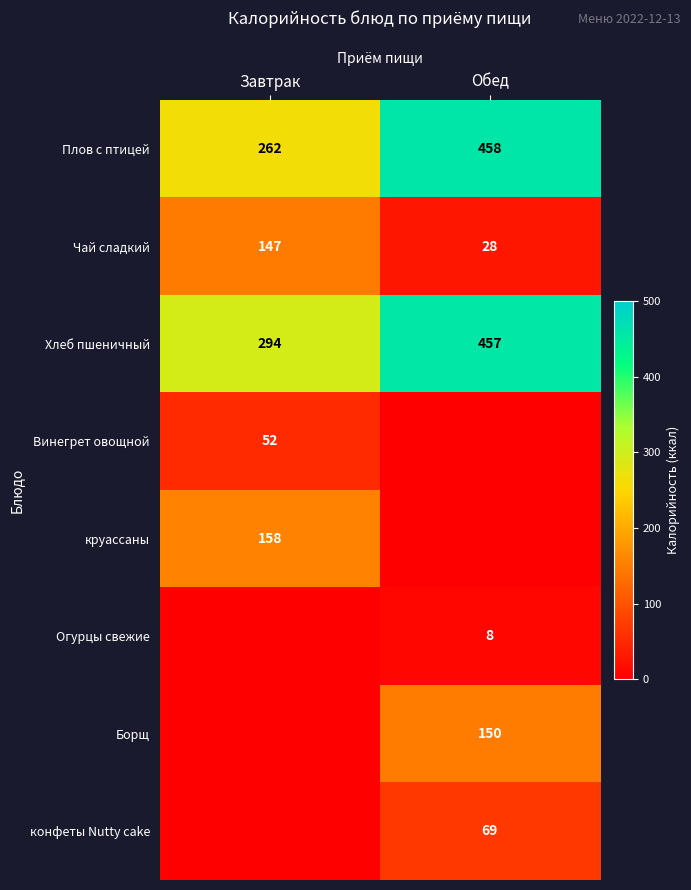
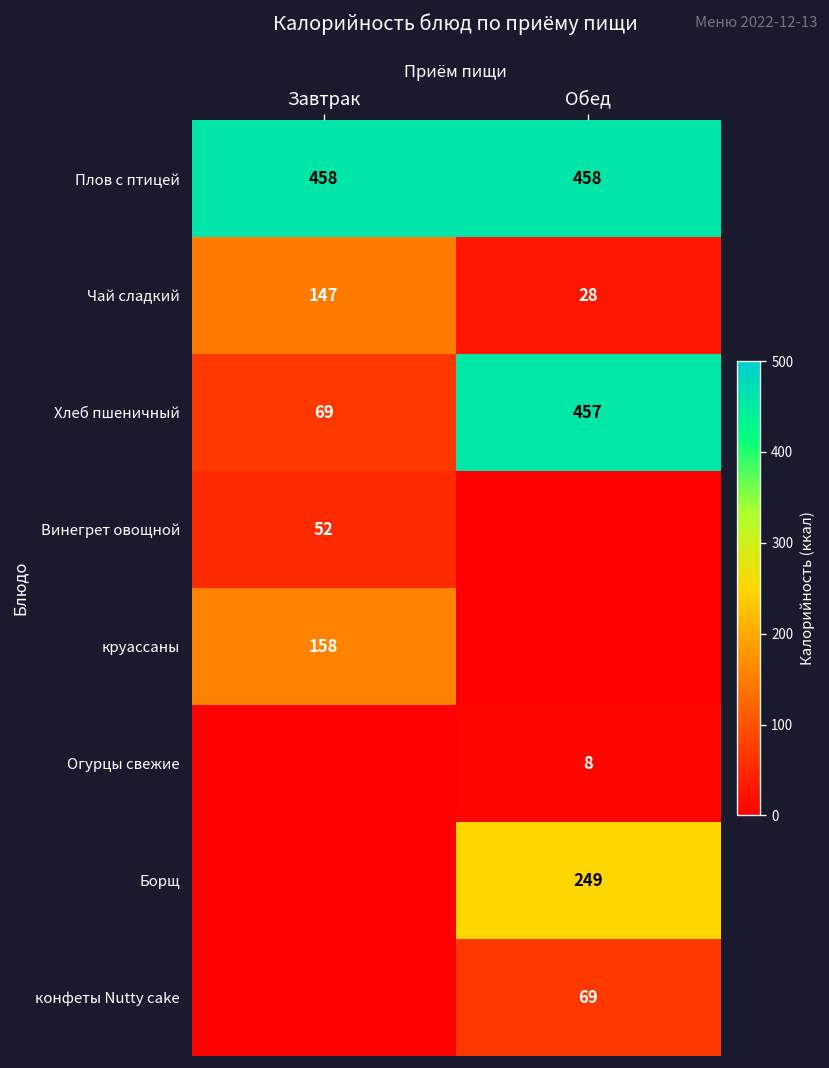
  {
    "Плов с птицей": {
-     "Завтрак": 262,
+     "Завтрак": 458,
      "Обед": 458
    },
    "Чай сладкий": {
      "Завтрак": 147,
      "Обед": 28
    },
    "Хлеб пшеничный": {
-     "Завтрак": 294,
+     "Завтрак": 69,
      "Обед": 457
    },
    "Винегрет овощной": {
      "Завтрак": 52
    },
    "круассаны": {
      "Завтрак": 158
    },
    "Огурцы свежие": {
      "Обед": 8
    },
    "Борщ": {
-     "Обед": 150
+     "Обед": 249
    },
    "конфеты Nutty cake": {
      "Обед": 69
    }
  }
